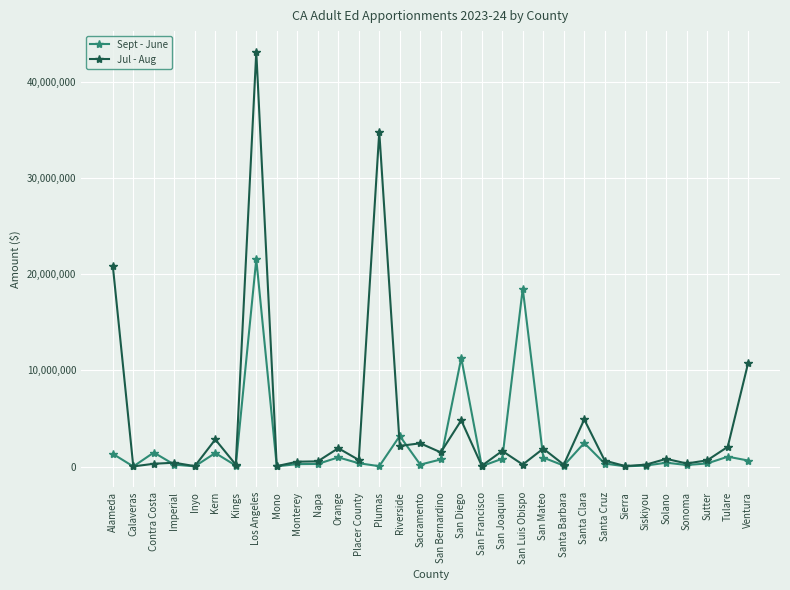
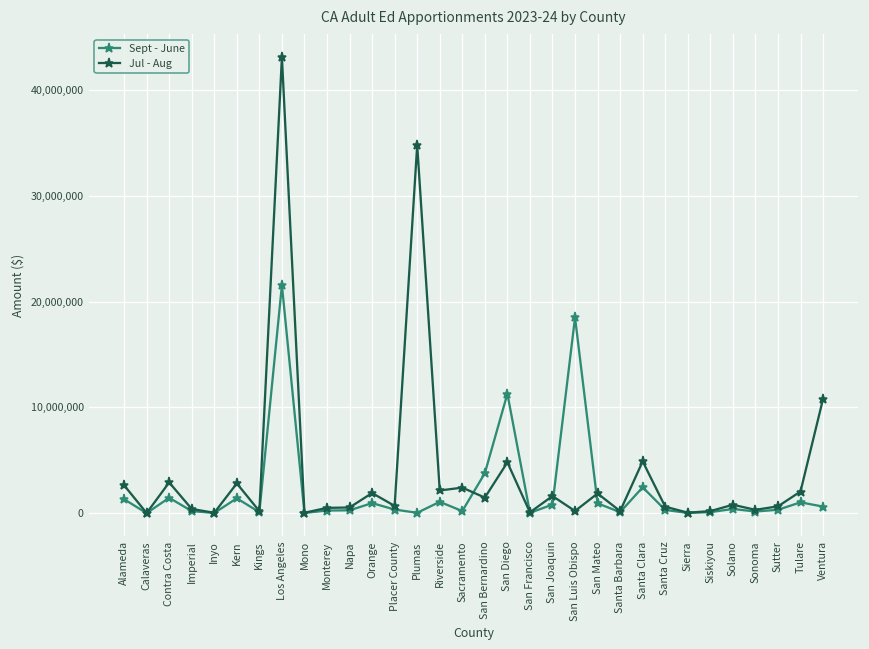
  {
    "Sept - June": {
      "Alameda": "1,000,000",
      "Contra Costa": "1,000,000",
      "Kern": "1,000,000",
      "Los Angeles": "22,000,000",
      "Orange": "1,000,000",
      "Placer County": "0",
      "Plumas": "0",
-     "Riverside": "3,000,000",
+     "Riverside": "1,000,000",
      "Sacramento": "0",
-     "San Bernardino": "1,000,000",
+     "San Bernardino": "4,000,000",
      "San Diego": "11,000,000",
      "San Joaquin": "1,000,000",
      "San Luis Obispo": "18,000,000",
      "San Mateo": "1,000,000",
      "Santa Clara": "2,000,000",
      "Santa Cruz": "0",
      "Solano": "0",
      "Sutter": "0",
      "Tulare": "1,000,000",
      "Ventura": "1,000,000"
    },
    "Jul - Aug": {
-     "Alameda": "21,000,000",
-     "Contra Costa": "0",
+     "Alameda": "3,000,000",
+     "Contra Costa": "3,000,000",
      "Kern": "3,000,000",
      "Los Angeles": "43,000,000",
      "Orange": "2,000,000",
      "Placer County": "1,000,000",
      "Plumas": "35,000,000",
      "Riverside": "2,000,000",
      "Sacramento": "2,000,000",
      "San Bernardino": "1,000,000",
      "San Diego": "5,000,000",
      "San Joaquin": "2,000,000",
      "San Luis Obispo": "0",
      "San Mateo": "2,000,000",
      "Santa Clara": "5,000,000",
      "Santa Cruz": "1,000,000",
      "Solano": "1,000,000",
      "Sutter": "1,000,000",
      "Tulare": "2,000,000",
      "Ventura": "11,000,000"
    }
  }
